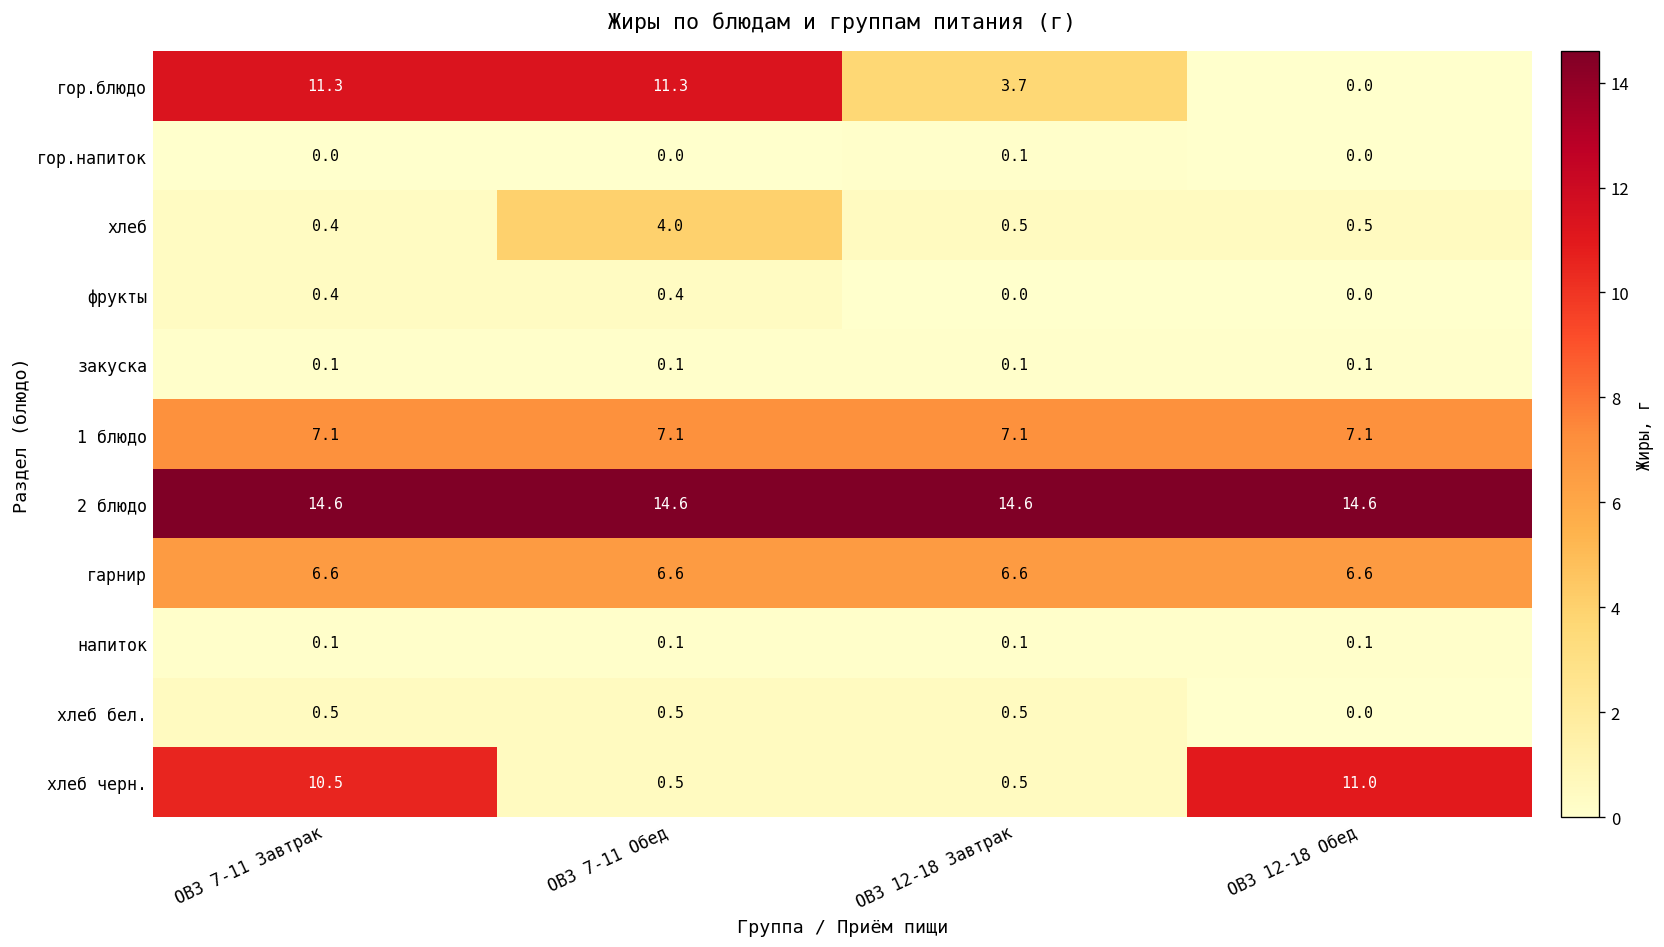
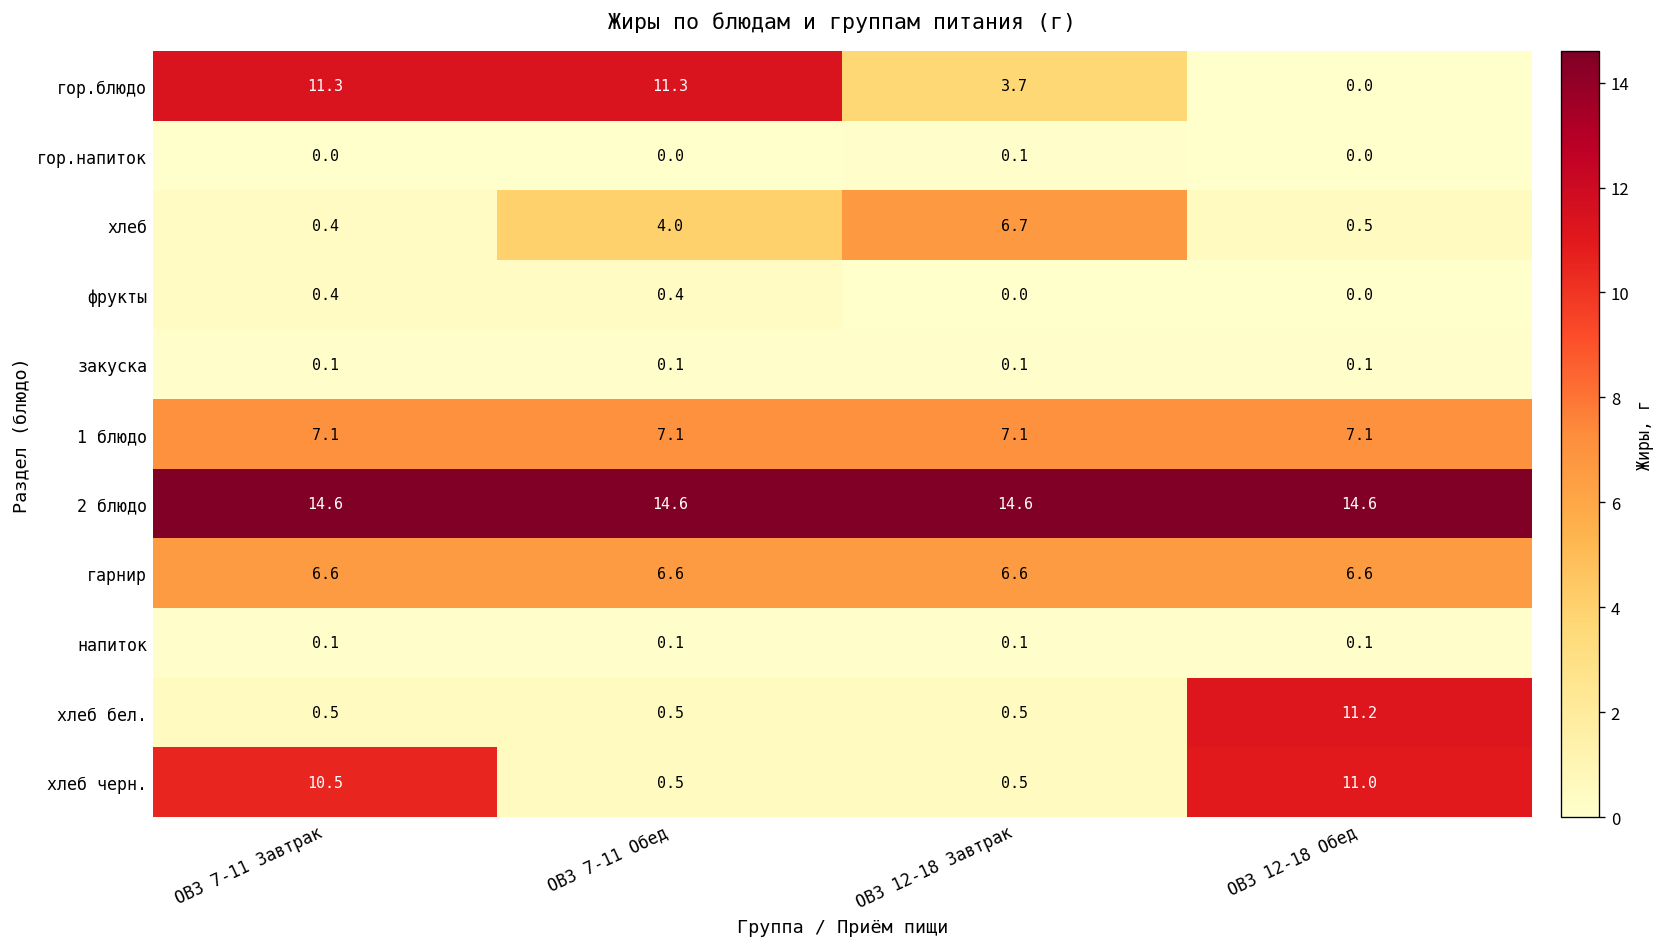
  {
    "гор.блюдо": {
      "ОВЗ 7-11 Завтрак": 11.3,
      "ОВЗ 7-11 Обед": 11.3,
      "ОВЗ 12-18 Завтрак": 3.7,
      "ОВЗ 12-18 Обед": 0.0
    },
    "гор.напиток": {
      "ОВЗ 7-11 Завтрак": 0.0,
      "ОВЗ 7-11 Обед": 0.0,
      "ОВЗ 12-18 Завтрак": 0.1,
      "ОВЗ 12-18 Обед": 0.0
    },
    "хлеб": {
      "ОВЗ 7-11 Завтрак": 0.4,
      "ОВЗ 7-11 Обед": 4.0,
-     "ОВЗ 12-18 Завтрак": 0.5,
+     "ОВЗ 12-18 Завтрак": 6.7,
      "ОВЗ 12-18 Обед": 0.5
    },
    "фрукты": {
      "ОВЗ 7-11 Завтрак": 0.4,
      "ОВЗ 7-11 Обед": 0.4,
      "ОВЗ 12-18 Завтрак": 0.0,
      "ОВЗ 12-18 Обед": 0.0
    },
    "закуска": {
      "ОВЗ 7-11 Завтрак": 0.1,
      "ОВЗ 7-11 Обед": 0.1,
      "ОВЗ 12-18 Завтрак": 0.1,
      "ОВЗ 12-18 Обед": 0.1
    },
    "1 блюдо": {
      "ОВЗ 7-11 Завтрак": 7.1,
      "ОВЗ 7-11 Обед": 7.1,
      "ОВЗ 12-18 Завтрак": 7.1,
      "ОВЗ 12-18 Обед": 7.1
    },
    "2 блюдо": {
      "ОВЗ 7-11 Завтрак": 14.6,
      "ОВЗ 7-11 Обед": 14.6,
      "ОВЗ 12-18 Завтрак": 14.6,
      "ОВЗ 12-18 Обед": 14.6
    },
    "гарнир": {
      "ОВЗ 7-11 Завтрак": 6.6,
      "ОВЗ 7-11 Обед": 6.6,
      "ОВЗ 12-18 Завтрак": 6.6,
      "ОВЗ 12-18 Обед": 6.6
    },
    "напиток": {
      "ОВЗ 7-11 Завтрак": 0.1,
      "ОВЗ 7-11 Обед": 0.1,
      "ОВЗ 12-18 Завтрак": 0.1,
      "ОВЗ 12-18 Обед": 0.1
    },
    "хлеб бел.": {
      "ОВЗ 7-11 Завтрак": 0.5,
      "ОВЗ 7-11 Обед": 0.5,
      "ОВЗ 12-18 Завтрак": 0.5,
-     "ОВЗ 12-18 Обед": 0.0
+     "ОВЗ 12-18 Обед": 11.2
    },
    "хлеб черн.": {
      "ОВЗ 7-11 Завтрак": 10.5,
      "ОВЗ 7-11 Обед": 0.5,
      "ОВЗ 12-18 Завтрак": 0.5,
      "ОВЗ 12-18 Обед": 11.0
    }
  }
